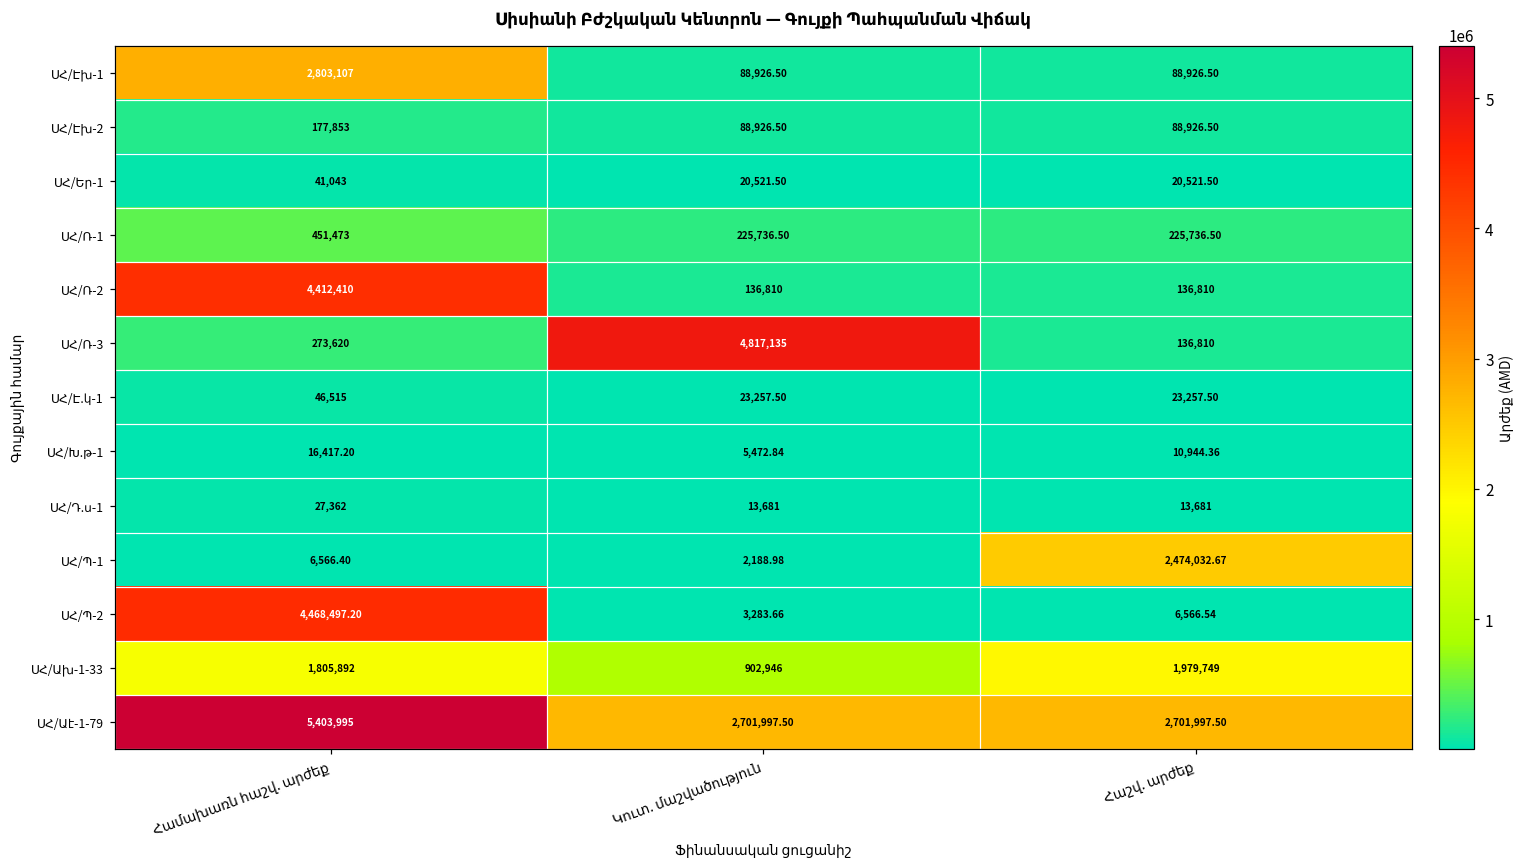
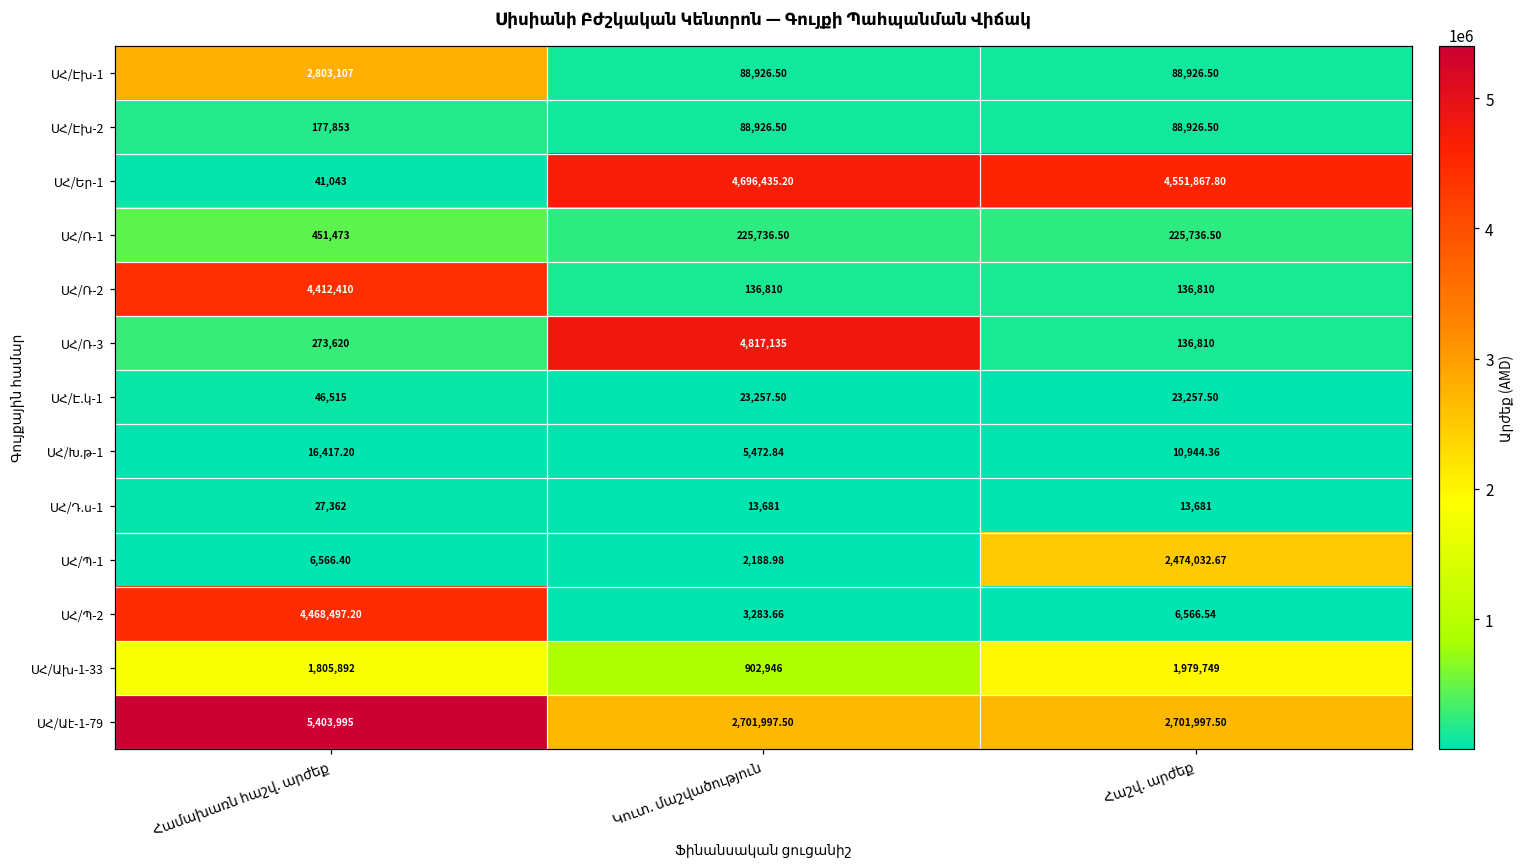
  {
    "ՍՀ/Էխ-1": {
      "Համախառն հաշվ. արժեք": "2,803,107",
      "Կուտ. մաշվածություն": "88,926.50",
      "Հաշվ. արժեք": "88,926.50"
    },
    "ՍՀ/Էխ-2": {
      "Համախառն հաշվ. արժեք": "177,853",
      "Կուտ. մաշվածություն": "88,926.50",
      "Հաշվ. արժեք": "88,926.50"
    },
    "ՍՀ/Եր-1": {
      "Համախառն հաշվ. արժեք": "41,043",
-     "Կուտ. մաշվածություն": "20,521.50",
-     "Հաշվ. արժեք": "20,521.50"
+     "Կուտ. մաշվածություն": "4,696,435.20",
+     "Հաշվ. արժեք": "4,551,867.80"
    },
    "ՍՀ/Ռ-1": {
      "Համախառն հաշվ. արժեք": "451,473",
      "Կուտ. մաշվածություն": "225,736.50",
      "Հաշվ. արժեք": "225,736.50"
    },
    "ՍՀ/Ռ-2": {
      "Համախառն հաշվ. արժեք": "4,412,410",
      "Կուտ. մաշվածություն": "136,810",
      "Հաշվ. արժեք": "136,810"
    },
    "ՍՀ/Ռ-3": {
      "Համախառն հաշվ. արժեք": "273,620",
      "Կուտ. մաշվածություն": "4,817,135",
      "Հաշվ. արժեք": "136,810"
    },
    "ՍՀ/Է.կ-1": {
      "Համախառն հաշվ. արժեք": "46,515",
      "Կուտ. մաշվածություն": "23,257.50",
      "Հաշվ. արժեք": "23,257.50"
    },
    "ՍՀ/Խ.թ-1": {
      "Համախառն հաշվ. արժեք": "16,417.20",
      "Կուտ. մաշվածություն": "5,472.84",
      "Հաշվ. արժեք": "10,944.36"
    },
    "ՍՀ/Դ.ս-1": {
      "Համախառն հաշվ. արժեք": "27,362",
      "Կուտ. մաշվածություն": "13,681",
      "Հաշվ. արժեք": "13,681"
    },
    "ՍՀ/Պ-1": {
      "Համախառն հաշվ. արժեք": "6,566.40",
      "Կուտ. մաշվածություն": "2,188.98",
      "Հաշվ. արժեք": "2,474,032.67"
    },
    "ՍՀ/Պ-2": {
      "Համախառն հաշվ. արժեք": "4,468,497.20",
      "Կուտ. մաշվածություն": "3,283.66",
      "Հաշվ. արժեք": "6,566.54"
    },
    "ՍՀ/Ախ-1-33": {
      "Համախառն հաշվ. արժեք": "1,805,892",
      "Կուտ. մաշվածություն": "902,946",
      "Հաշվ. արժեք": "1,979,749"
    },
    "ՍՀ/Աէ-1-79": {
      "Համախառն հաշվ. արժեք": "5,403,995",
      "Կուտ. մաշվածություն": "2,701,997.50",
      "Հաշվ. արժեք": "2,701,997.50"
    }
  }
